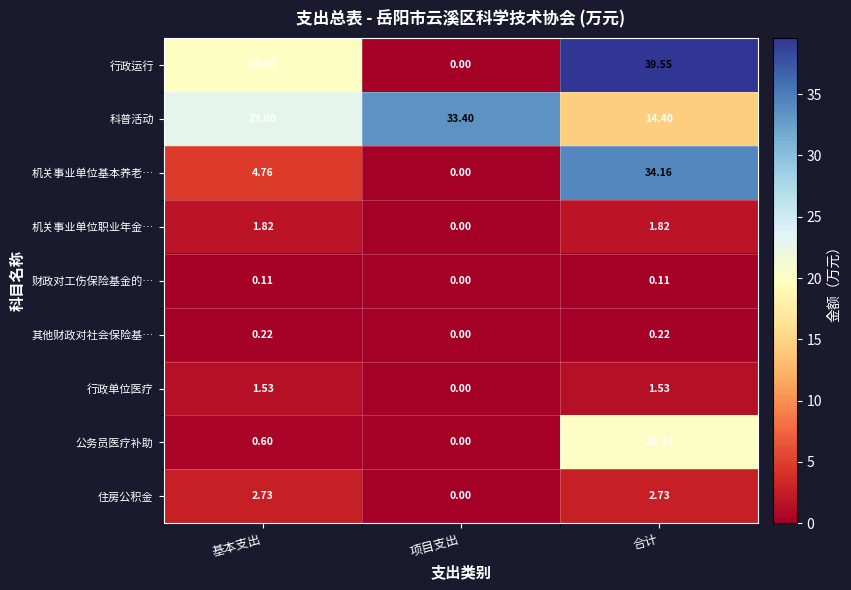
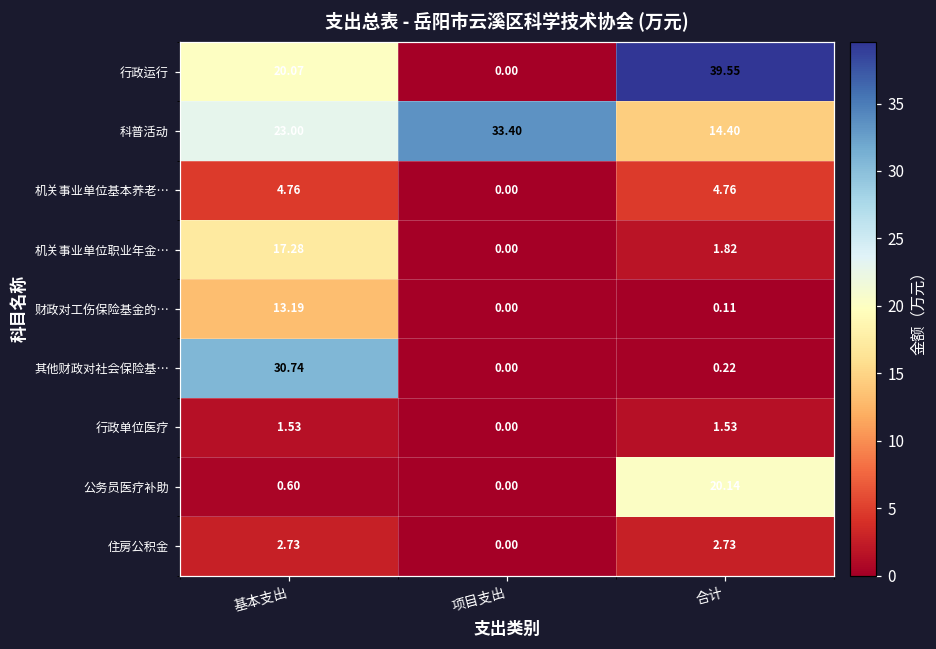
  {
    "行政运行": {
      "基本支出": 20.07,
      "项目支出": 0.00,
      "合计": 39.55
    },
    "科普活动": {
      "项目支出": 33.40,
      "合计": 14.40
    },
    "机关事业单位基本养老…": {
      "基本支出": 4.76,
      "项目支出": 0.00,
-     "合计": 34.16
+     "合计": 4.76
    },
    "机关事业单位职业年金…": {
-     "基本支出": 1.82,
+     "基本支出": 17.28,
      "项目支出": 0.00,
      "合计": 1.82
    },
    "财政对工伤保险基金的…": {
-     "基本支出": 0.11,
+     "基本支出": 13.19,
      "项目支出": 0.00,
      "合计": 0.11
    },
    "其他财政对社会保险基…": {
-     "基本支出": 0.22,
+     "基本支出": 30.74,
      "项目支出": 0.00,
      "合计": 0.22
    },
    "行政单位医疗": {
      "基本支出": 1.53,
      "项目支出": 0.00,
      "合计": 1.53
    },
    "公务员医疗补助": {
      "基本支出": 0.60,
      "项目支出": 0.00,
      "合计": 20.14
    },
    "住房公积金": {
      "基本支出": 2.73,
      "项目支出": 0.00,
      "合计": 2.73
    }
  }
